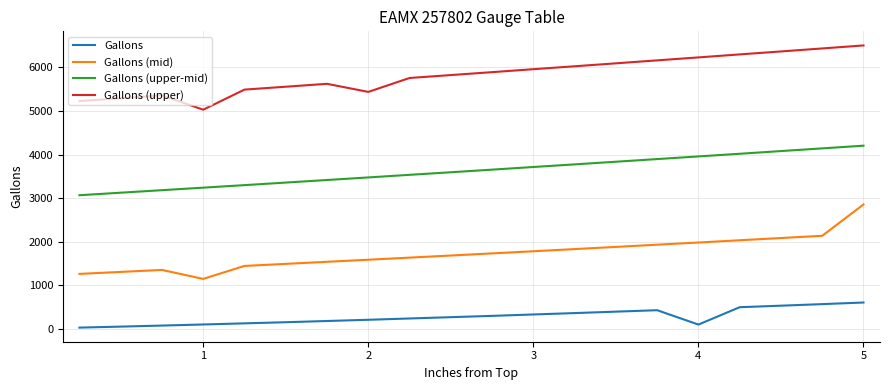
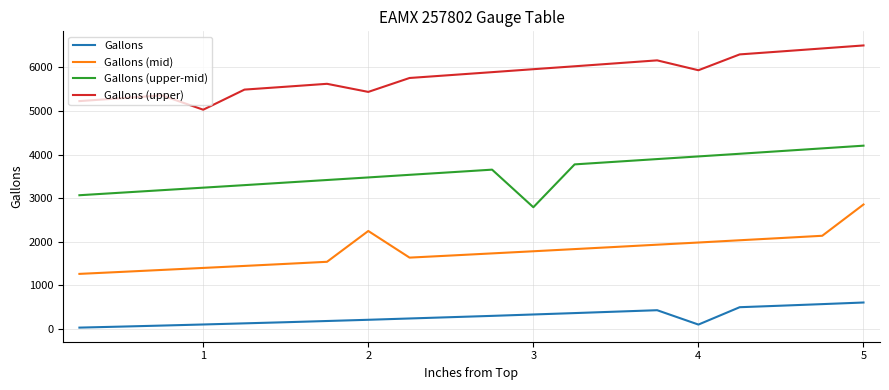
  {
    "Gallons": {
      "1": 100,
      "2": 200,
      "3": 300,
      "4": 100,
      "5": 600
    },
    "Gallons (mid)": {
-     "1": 1100,
-     "2": 1600,
+     "1": 1400,
+     "2": 2200,
      "3": 1800,
      "4": 2000,
      "5": 2900
    },
    "Gallons (upper-mid)": {
      "1": 3200,
      "2": 3500,
-     "3": 3700,
+     "3": 2800,
      "4": 4000,
      "5": 4200
    },
    "Gallons (upper)": {
      "1": 5000,
      "2": 5400,
      "3": 6000,
-     "4": 6200,
+     "4": 5900,
      "5": 6500
    }
  }
